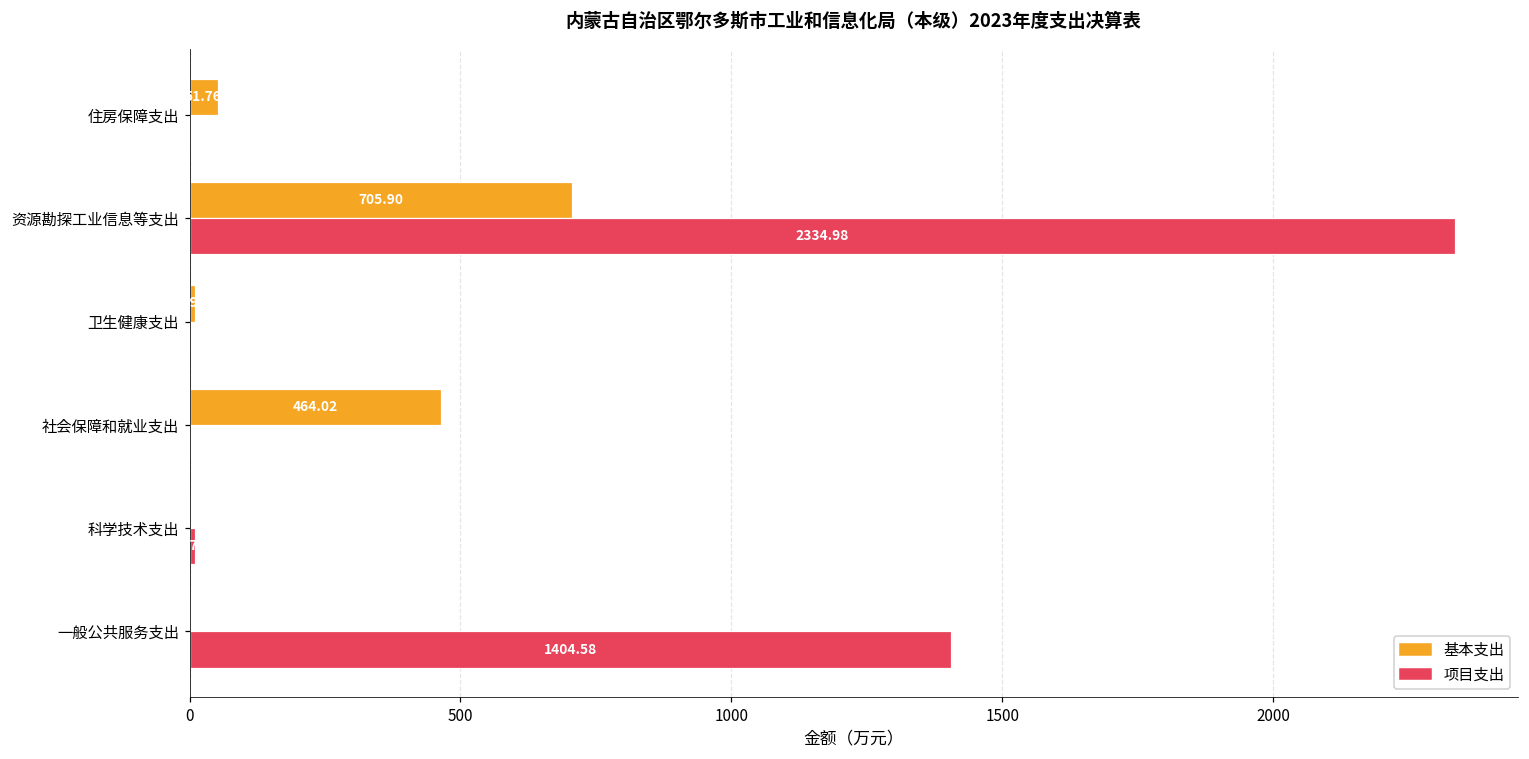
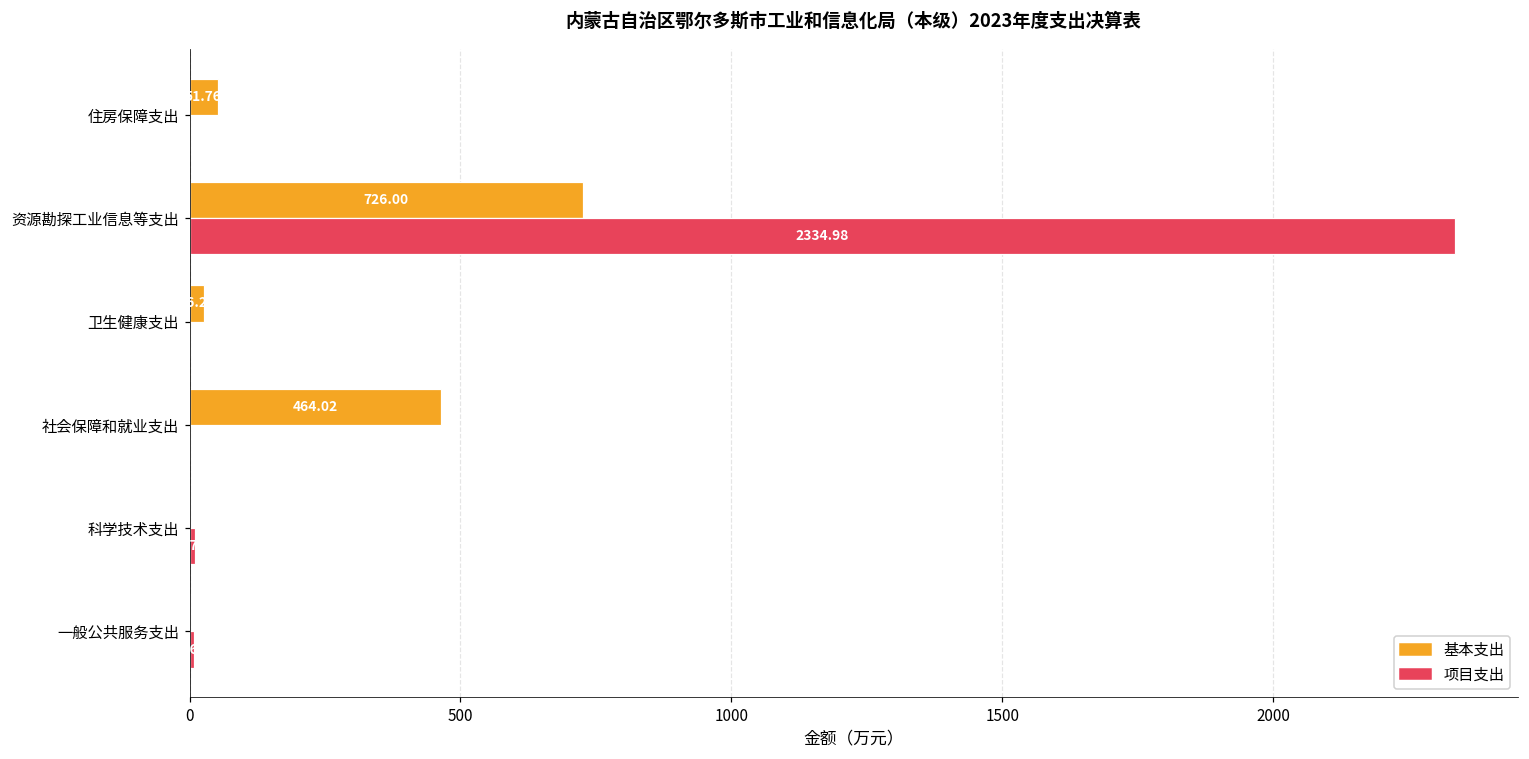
  {
    "基本支出": {
      "住房保障支出": 51.76,
-     "资源勘探工业信息等支出": 705.90,
-     "卫生健康支出": 10,
+     "资源勘探工业信息等支出": 726.00,
+     "卫生健康支出": 30,
      "社会保障和就业支出": 464.02
    },
    "项目支出": {
      "住房保障支出": 0,
      "卫生健康支出": 0,
      "社会保障和就业支出": 0,
      "科学技术支出": 10,
-     "一般公共服务支出": 1400
+     "一般公共服务支出": 10
    }
  }
